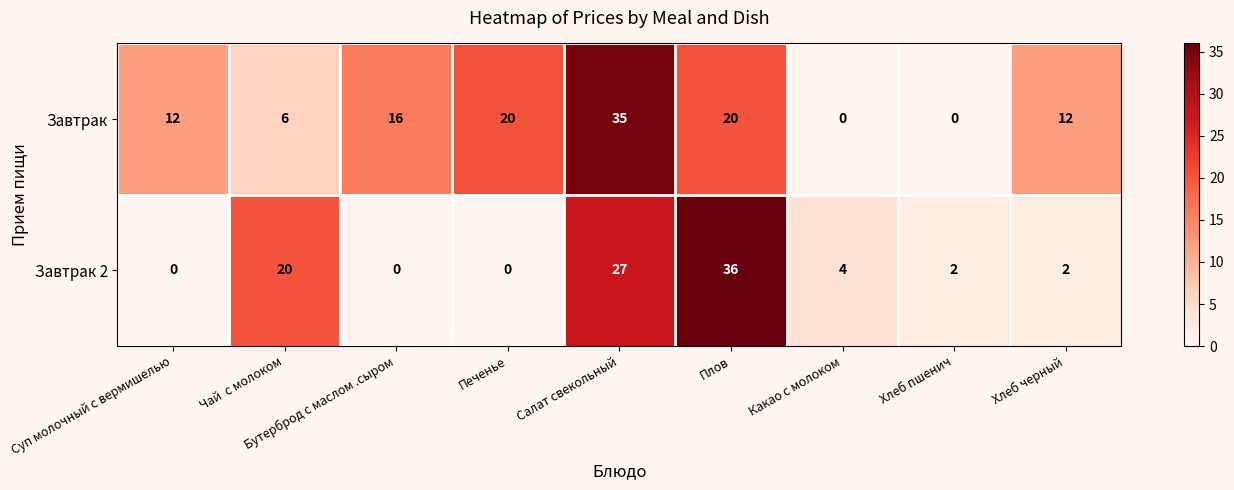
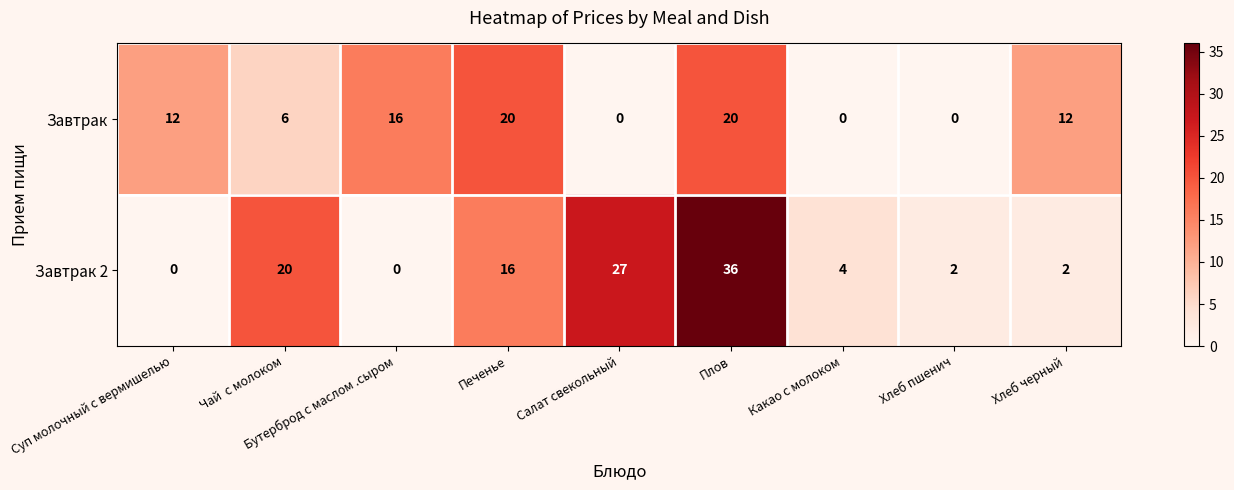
  {
    "Завтрак": {
      "Суп молочный с вермишелью": 12,
      "Чай с молоком": 6,
      "Бутерброд с маслом .сыром": 16,
      "Печенье": 20,
-     "Салат свекольный": 35,
+     "Салат свекольный": 0,
      "Плов": 20,
      "Какао с молоком": 0,
      "Хлеб пшенич": 0,
      "Хлеб черный": 12
    },
    "Завтрак 2": {
      "Суп молочный с вермишелью": 0,
      "Чай с молоком": 20,
      "Бутерброд с маслом .сыром": 0,
-     "Печенье": 0,
+     "Печенье": 16,
      "Салат свекольный": 27,
      "Плов": 36,
      "Какао с молоком": 4,
      "Хлеб пшенич": 2,
      "Хлеб черный": 2
    }
  }
